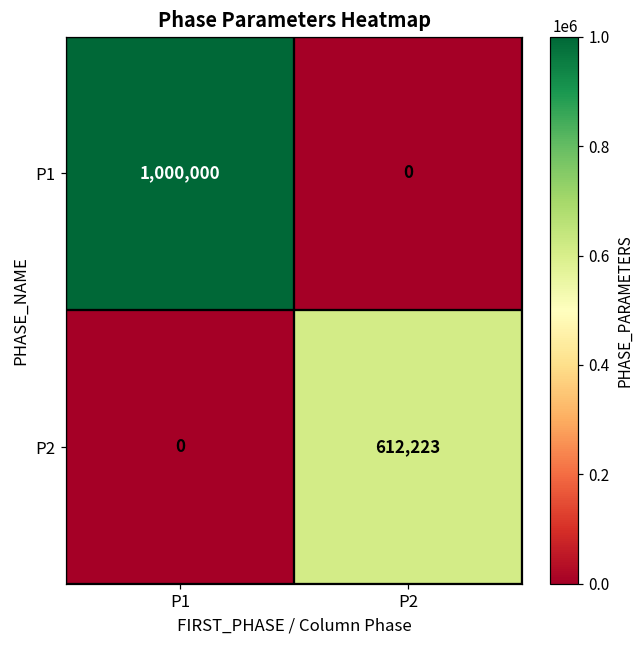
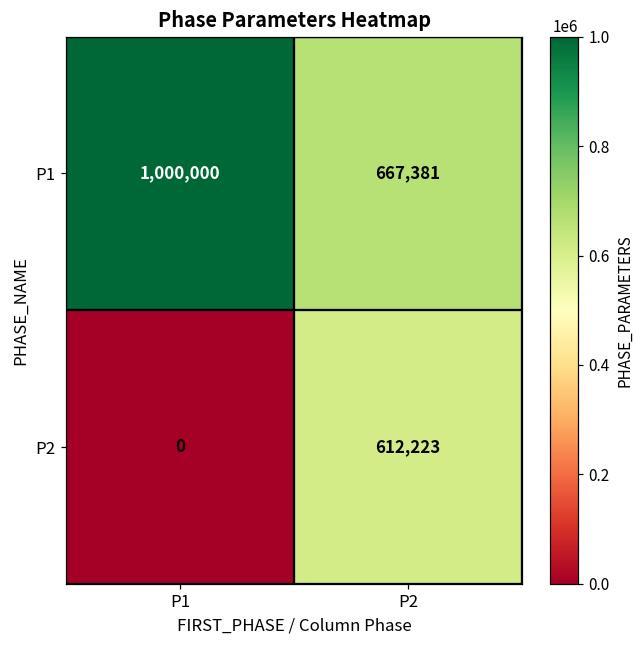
  {
    "P1": {
      "P1": "1,000,000",
-     "P2": "0"
+     "P2": "667,381"
    },
    "P2": {
      "P1": "0",
      "P2": "612,223"
    }
  }
